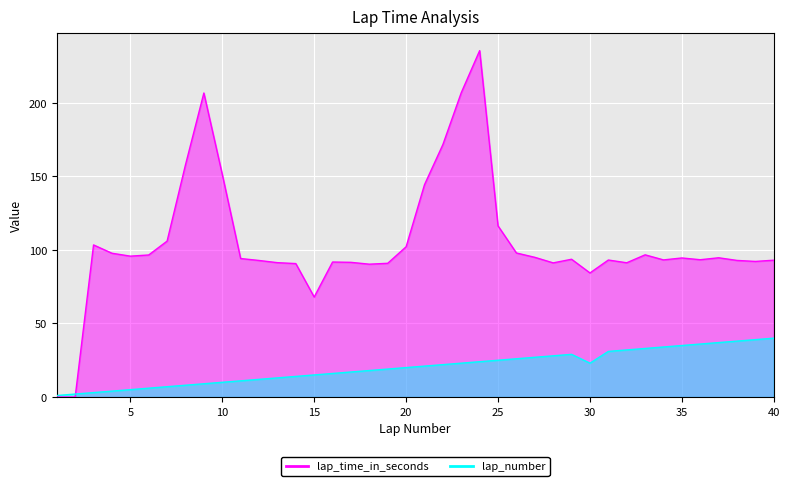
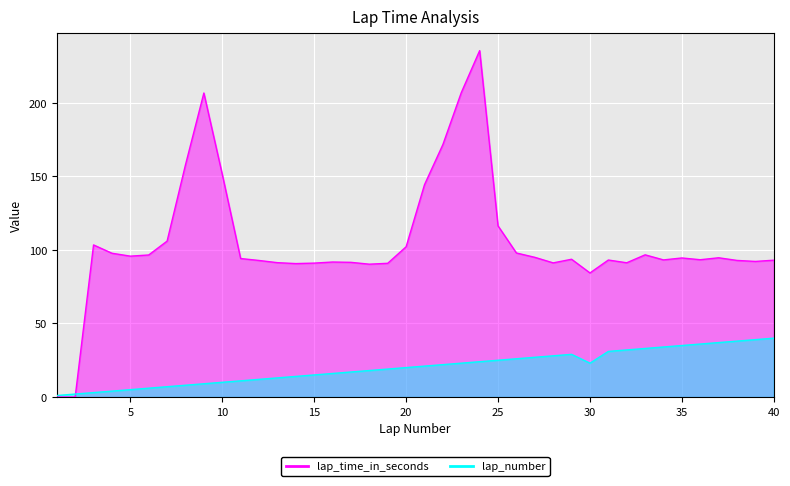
  {
    "lap_time_in_seconds": {
      "5": 96,
      "10": 151,
-     "15": 68,
+     "15": 91,
      "20": 102,
      "25": 116,
      "30": 84,
      "35": 95,
      "40": 93
    },
    "lap_number": {
      "5": 5,
      "10": 10,
      "15": 15,
      "20": 20,
      "25": 25,
      "30": 23,
      "35": 35,
      "40": 40
    }
  }
